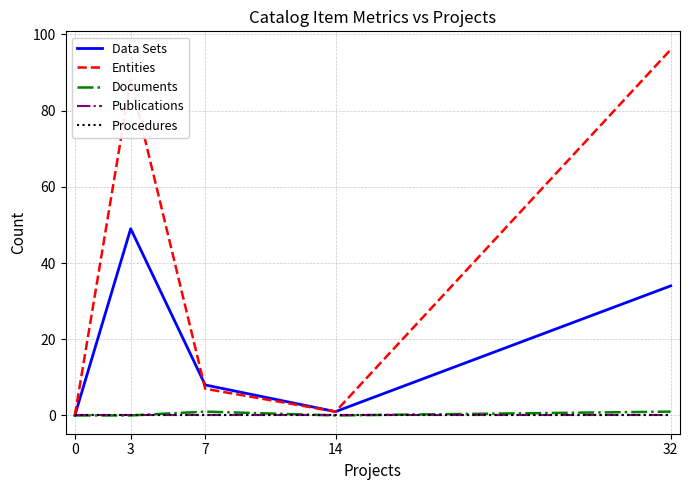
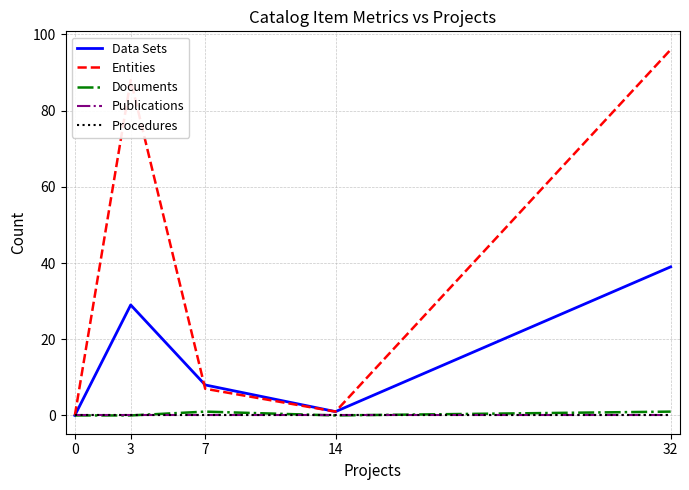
  {
    "Data Sets": {
-     "3": 49,
+     "3": 29,
      "7": 8,
-     "32": 34
+     "32": 39
    },
    "Entities": {
      "7": 7,
      "32": 96
    },
    "Documents": {
      "7": 1,
      "32": 1
    },
    "Procedures": {
      "7": 0,
      "32": 0
    }
  }
